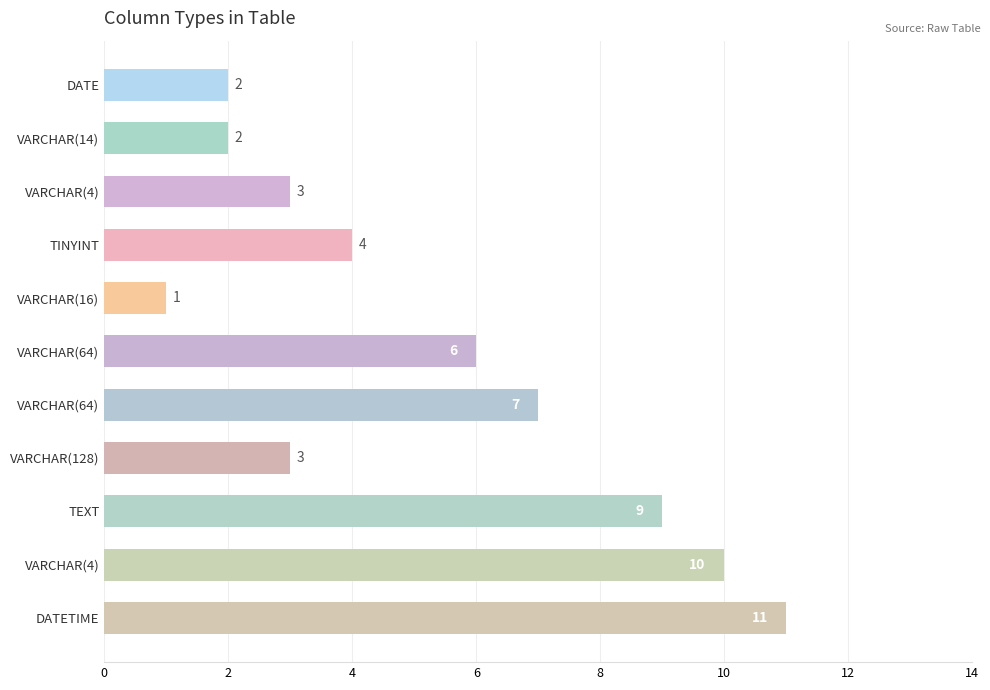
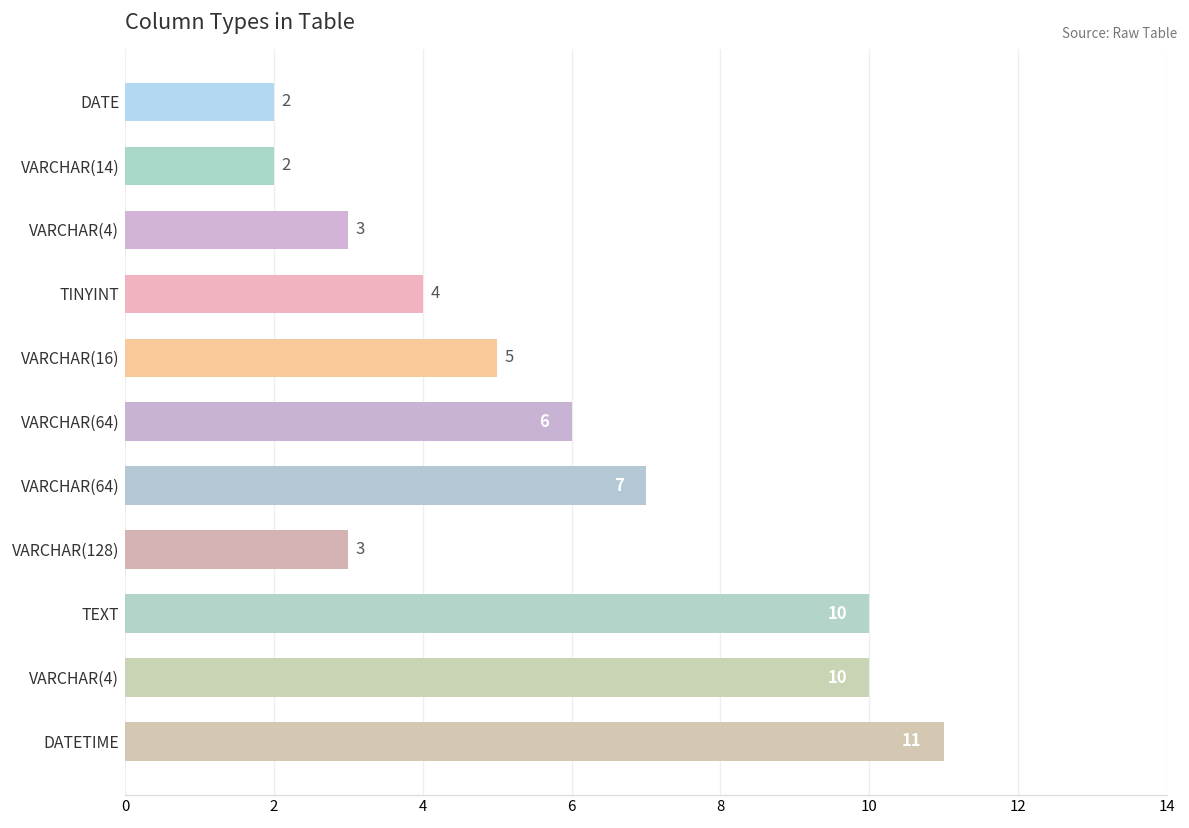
  {
    "DATE": 2,
    "VARCHAR(14)": 2,
    "TINYINT": 4,
-   "VARCHAR(16)": 1,
+   "VARCHAR(16)": 5,
    "VARCHAR(128)": 3,
-   "TEXT": 9,
+   "TEXT": 10,
    "DATETIME": 11
  }
